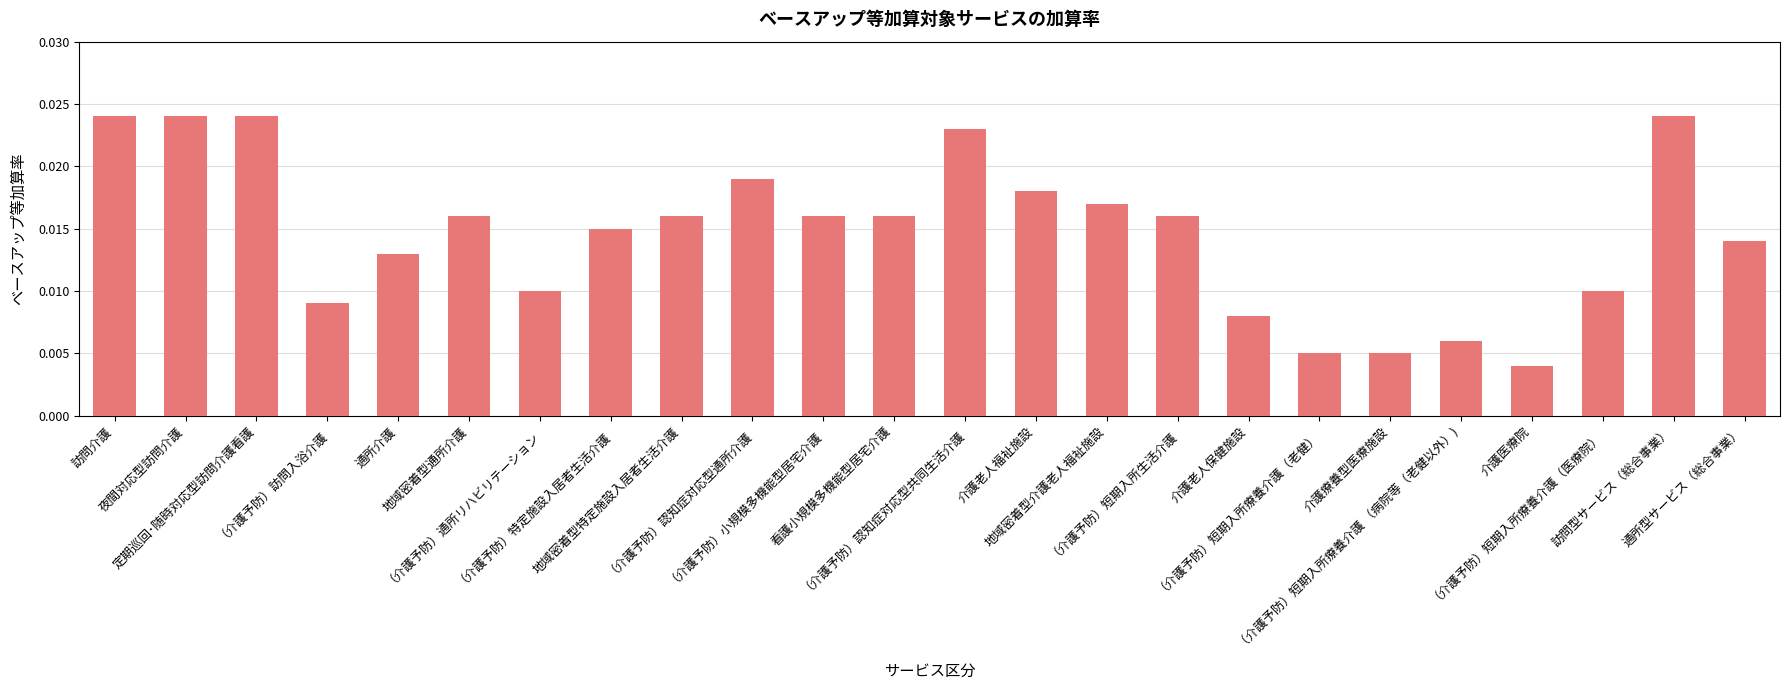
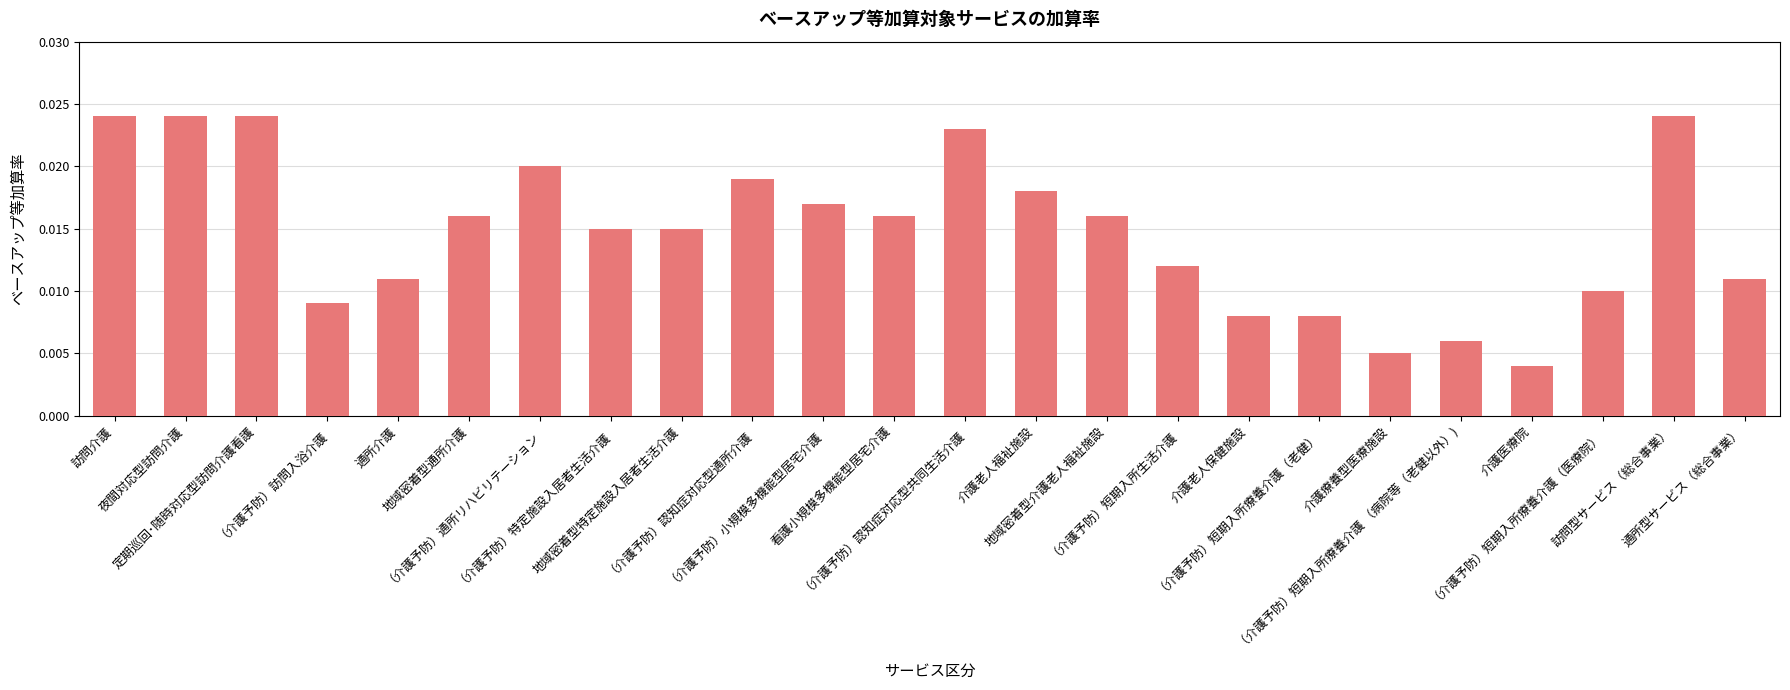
  {
    "訪問介護": 0.024,
    "夜間対応型訪問介護": 0.024,
    "定期巡回･随時対応型訪問介護看護": 0.024,
    "（介護予防）訪問入浴介護": 0.009,
-   "通所介護": 0.013,
+   "通所介護": 0.011,
    "地域密着型通所介護": 0.016,
-   "（介護予防）通所リハビリテーション": 0.01,
+   "（介護予防）通所リハビリテーション": 0.02,
    "（介護予防）特定施設入居者生活介護": 0.015,
-   "地域密着型特定施設入居者生活介護": 0.016,
+   "地域密着型特定施設入居者生活介護": 0.015,
    "（介護予防）認知症対応型通所介護": 0.019,
-   "（介護予防）小規模多機能型居宅介護": 0.016,
+   "（介護予防）小規模多機能型居宅介護": 0.017,
    "看護小規模多機能型居宅介護": 0.016,
    "（介護予防）認知症対応型共同生活介護": 0.023,
    "介護老人福祉施設": 0.018,
-   "地域密着型介護老人福祉施設": 0.017,
-   "（介護予防）短期入所生活介護": 0.016,
+   "地域密着型介護老人福祉施設": 0.016,
+   "（介護予防）短期入所生活介護": 0.012,
    "介護老人保健施設": 0.008,
-   "（介護予防）短期入所療養介護（老健）": 0.005,
+   "（介護予防）短期入所療養介護（老健）": 0.008,
    "介護療養型医療施設": 0.005,
    "（介護予防）短期入所療養介護 （病院等（老健以外）)": 0.006,
    "介護医療院": 0.004,
    "（介護予防）短期入所療養介護（医療院）": 0.010,
    "訪問型サービス（総合事業）": 0.024,
-   "通所型サービス（総合事業）": 0.014
+   "通所型サービス（総合事業）": 0.011
  }
